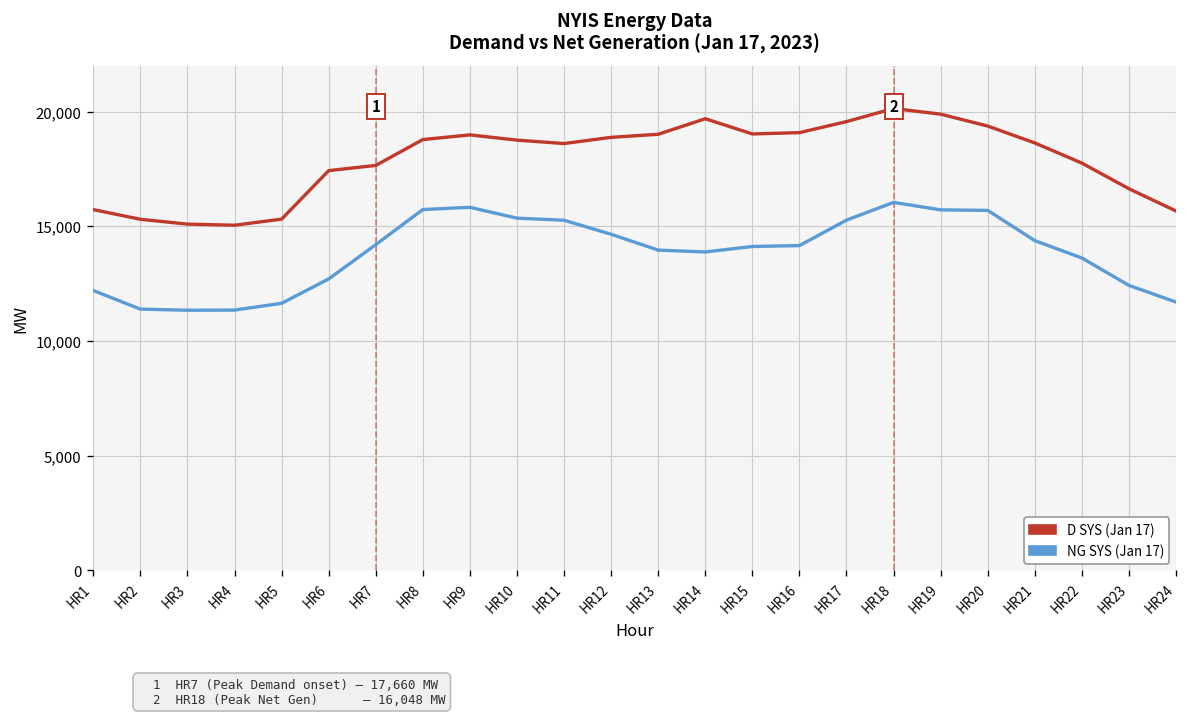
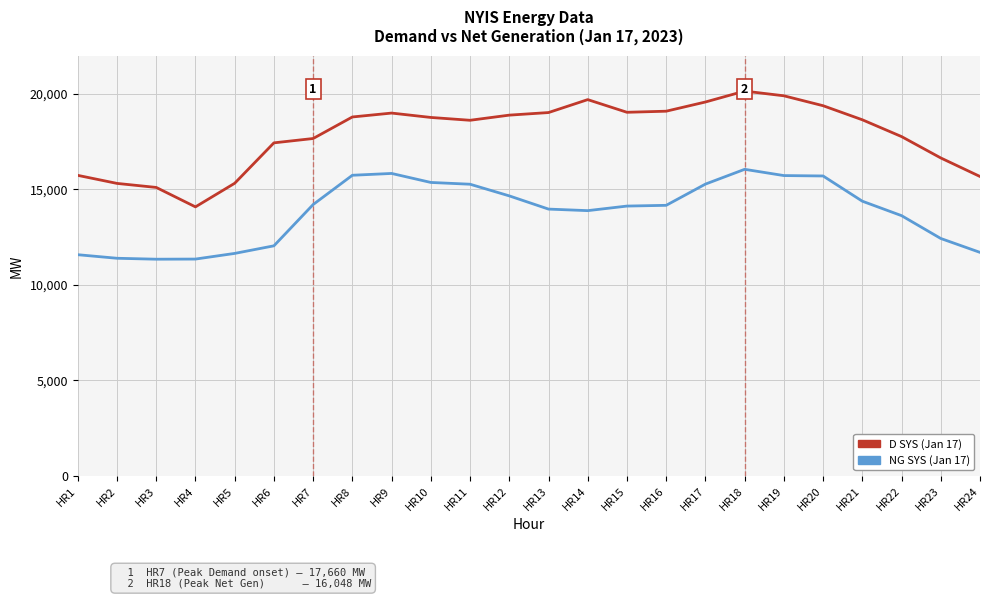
  {
    "D SYS (Jan 17)": {
      "HR1": "15,700",
      "HR2": "15,300",
      "HR3": "15,100",
-     "HR4": "15,100",
+     "HR4": "14,100",
      "HR5": "15,300",
      "HR6": "17,400",
      "HR7": "17,700",
      "HR8": "18,800",
      "HR9": "19,000",
      "HR10": "18,800",
      "HR11": "18,600",
      "HR12": "18,900",
      "HR13": "19,000",
      "HR14": "19,700",
      "HR15": "19,000",
      "HR16": "19,100",
      "HR17": "19,600",
      "HR19": "19,900",
      "HR20": "19,400",
      "HR21": "18,600",
      "HR22": "17,800",
      "HR23": "16,600",
      "HR24": "15,700"
    },
    "NG SYS (Jan 17)": {
-     "HR1": "12,200",
+     "HR1": "11,600",
      "HR2": "11,400",
      "HR3": "11,300",
      "HR4": "11,400",
      "HR5": "11,600",
-     "HR6": "12,700",
+     "HR6": "12,000",
      "HR7": "14,200",
      "HR8": "15,700",
      "HR9": "15,800",
      "HR10": "15,400",
      "HR11": "15,300",
      "HR12": "14,700",
      "HR13": "14,000",
      "HR14": "13,900",
      "HR15": "14,100",
      "HR16": "14,200",
      "HR17": "15,300",
      "HR18": "16,000",
      "HR19": "15,700",
      "HR20": "15,700",
      "HR21": "14,400",
      "HR22": "13,600",
      "HR23": "12,400",
      "HR24": "11,700"
    }
  }
